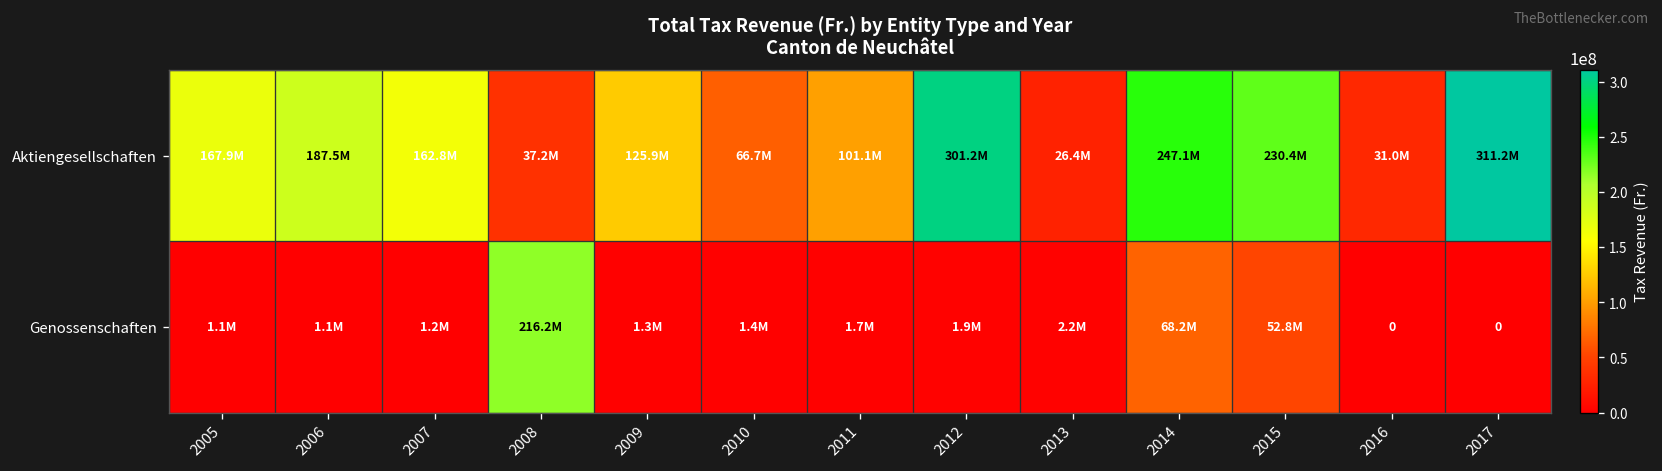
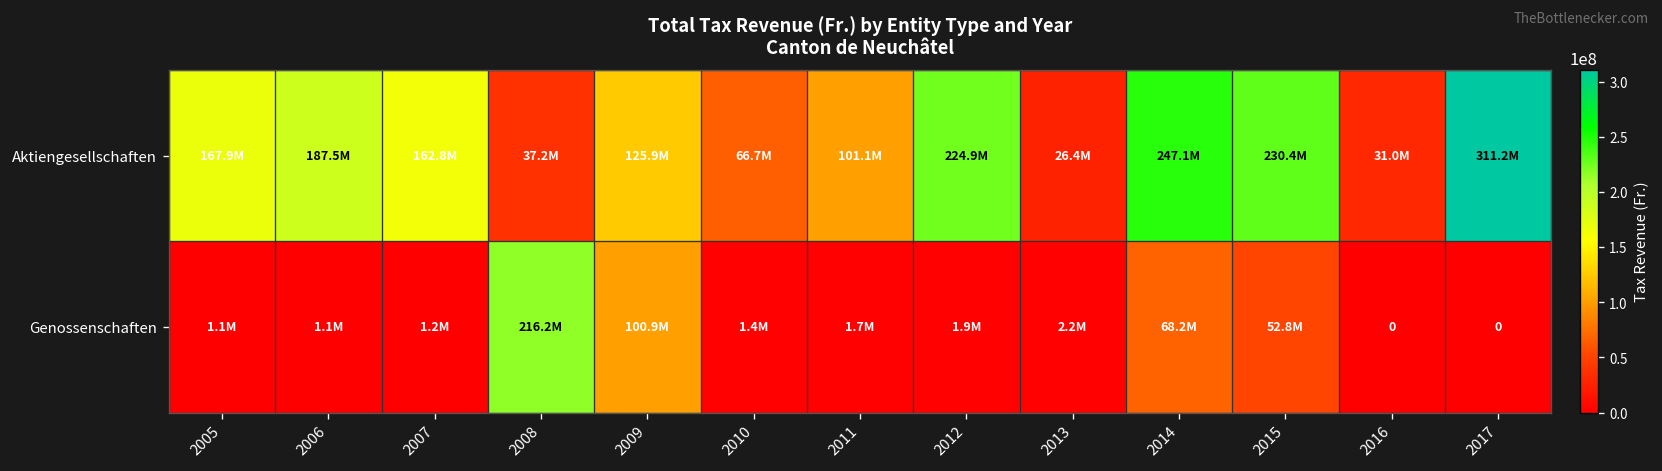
  {
    "Aktiengesellschaften": {
      "2005": "167.9M",
      "2006": "187.5M",
      "2007": "162.8M",
      "2008": "37.2M",
      "2009": "125.9M",
      "2010": "66.7M",
      "2011": "101.1M",
-     "2012": "301.2M",
+     "2012": "224.9M",
      "2013": "26.4M",
      "2014": "247.1M",
      "2015": "230.4M",
      "2016": "31.0M",
      "2017": "311.2M"
    },
    "Genossenschaften": {
      "2005": "1.1M",
      "2006": "1.1M",
      "2007": "1.2M",
      "2008": "216.2M",
-     "2009": "1.3M",
+     "2009": "100.9M",
      "2010": "1.4M",
      "2011": "1.7M",
      "2012": "1.9M",
      "2013": "2.2M",
      "2014": "68.2M",
      "2015": "52.8M",
      "2016": "0",
      "2017": "0"
    }
  }
